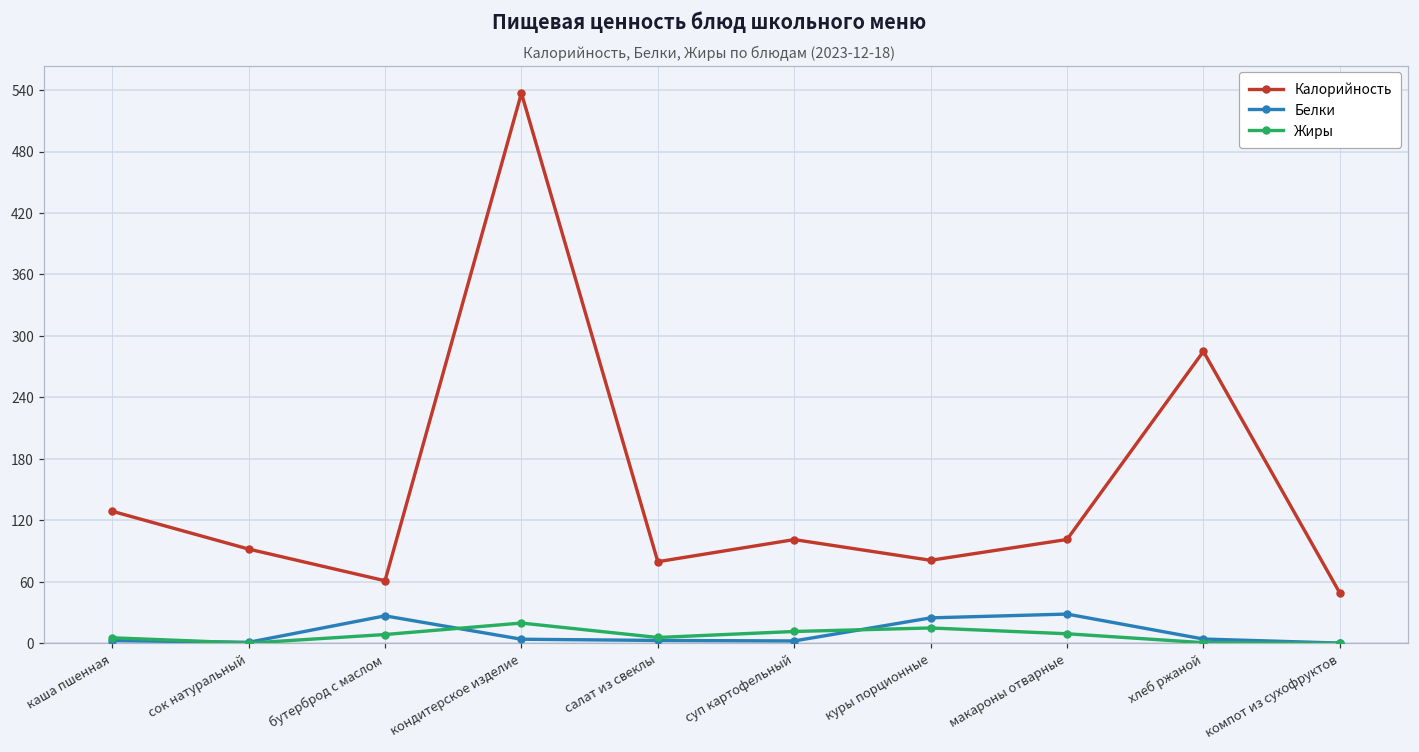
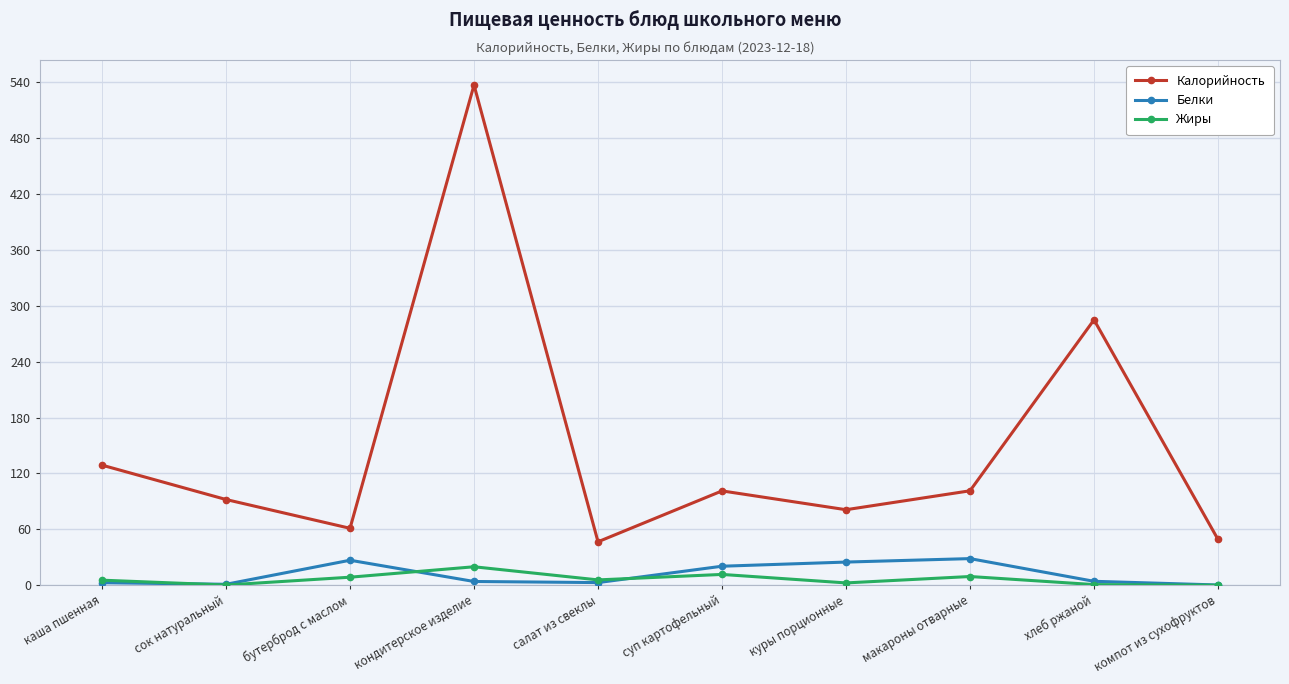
  {
    "Калорийность": {
      "каша пшенная": 130,
      "сок натуральный": 90,
      "бутерброд с маслом": 60,
      "кондитерское изделие": 540,
-     "салат из свеклы": 80,
+     "салат из свеклы": 50,
      "суп картофельный": 100,
      "куры порционные": 80,
      "макароны отварные": 100,
      "хлеб ржаной": 280,
      "компот из сухофруктов": 50
    },
    "Белки": {
      "бутерброд с маслом": 30,
      "кондитерское изделие": 0,
      "салат из свеклы": 0,
-     "суп картофельный": 0,
+     "суп картофельный": 20,
      "куры порционные": 20,
      "макароны отварные": 30,
      "хлеб ржаной": 0
    },
    "Жиры": {
      "бутерброд с маслом": 10,
      "кондитерское изделие": 20,
      "салат из свеклы": 10,
      "суп картофельный": 10,
-     "куры порционные": 20,
+     "куры порционные": 0,
      "макароны отварные": 10,
      "хлеб ржаной": 0
    }
  }
